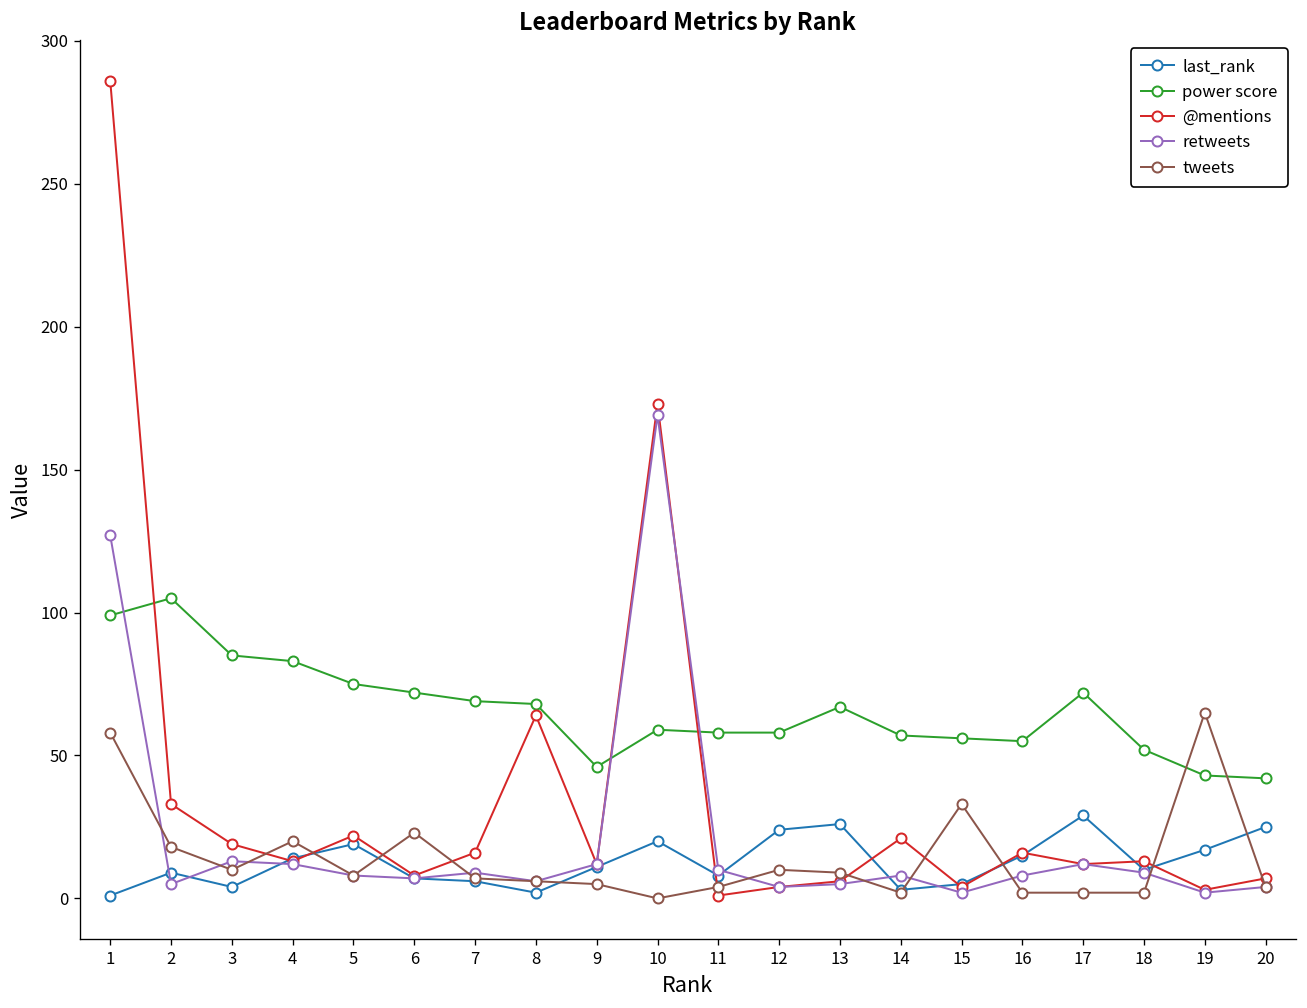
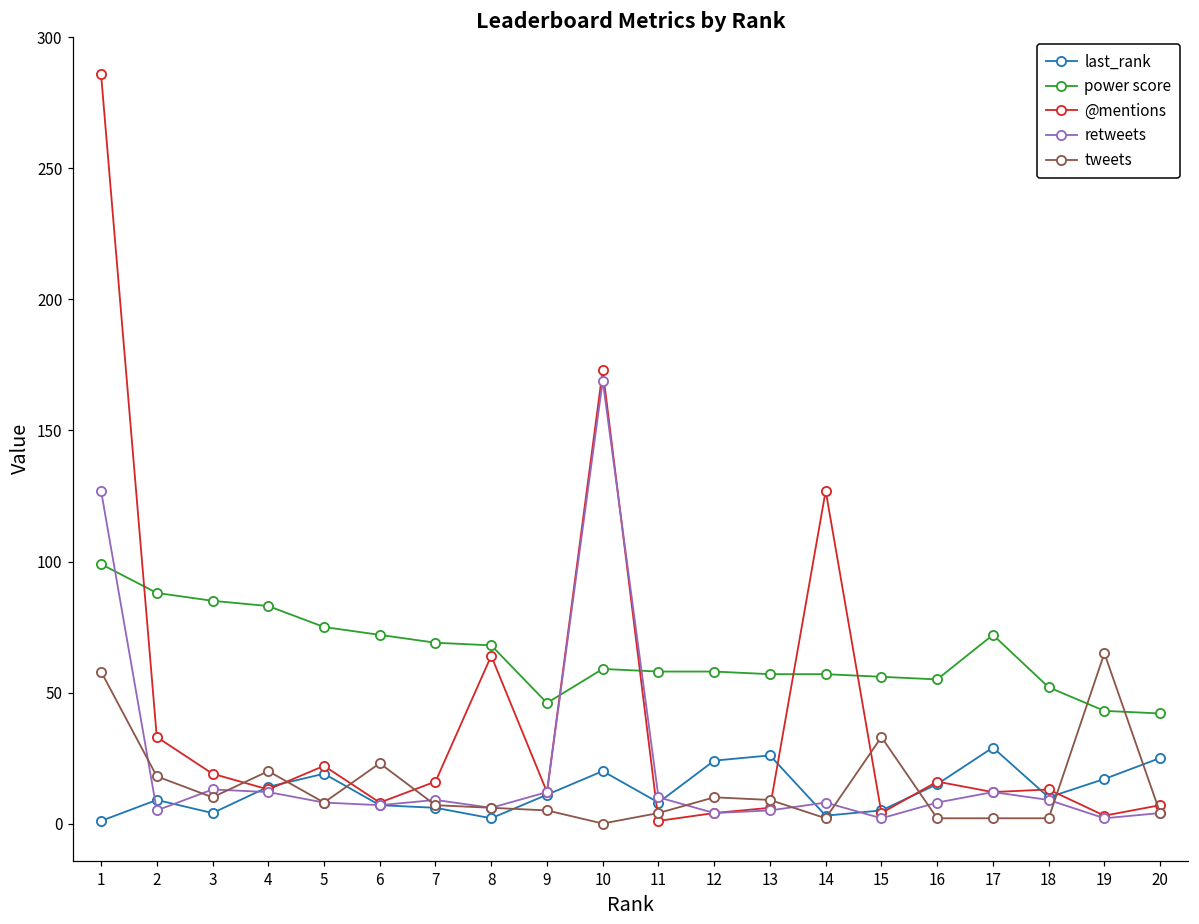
  {
    "last_rank": {
      "1": 1,
      "2": 9,
      "3": 4,
      "5": 19,
      "8": 2,
      "10": 20,
      "11": 8,
      "12": 24,
      "13": 26,
      "17": 29,
      "19": 17,
      "20": 25
    },
    "power score": {
      "1": 99,
-     "2": 105,
+     "2": 88,
      "3": 85,
      "4": 83,
      "5": 75,
      "6": 72,
      "7": 69,
      "8": 68,
      "9": 46,
      "10": 59,
      "11": 58,
      "12": 58,
-     "13": 67,
+     "13": 57,
      "14": 57,
      "15": 56,
      "16": 55,
      "17": 72,
      "18": 52,
      "19": 43,
      "20": 42
    },
    "@mentions": {
      "1": 286,
      "2": 33,
      "3": 19,
      "5": 22,
      "7": 16,
      "8": 64,
      "10": 173,
      "11": 1,
-     "14": 21,
+     "14": 127,
      "18": 13,
      "20": 7
    },
    "retweets": {
      "1": 127,
      "2": 5,
      "3": 13,
      "7": 9,
      "10": 169,
      "11": 10,
      "14": 8,
      "15": 2,
      "16": 8
    },
    "tweets": {
      "1": 58,
      "2": 18,
      "3": 10,
      "4": 20,
      "6": 23,
      "9": 5,
      "10": 0,
      "11": 4,
      "12": 10,
      "13": 9,
      "15": 33,
      "16": 2,
      "17": 2,
      "18": 2,
      "19": 65
    }
  }
